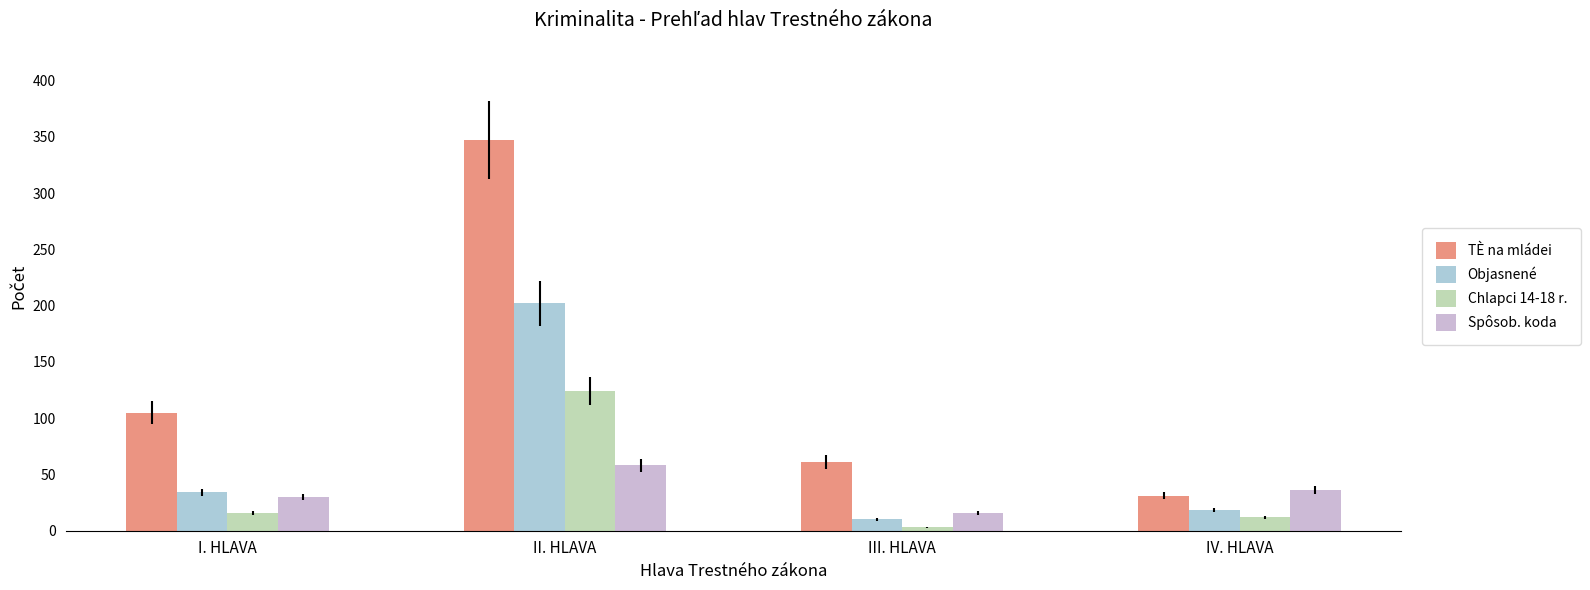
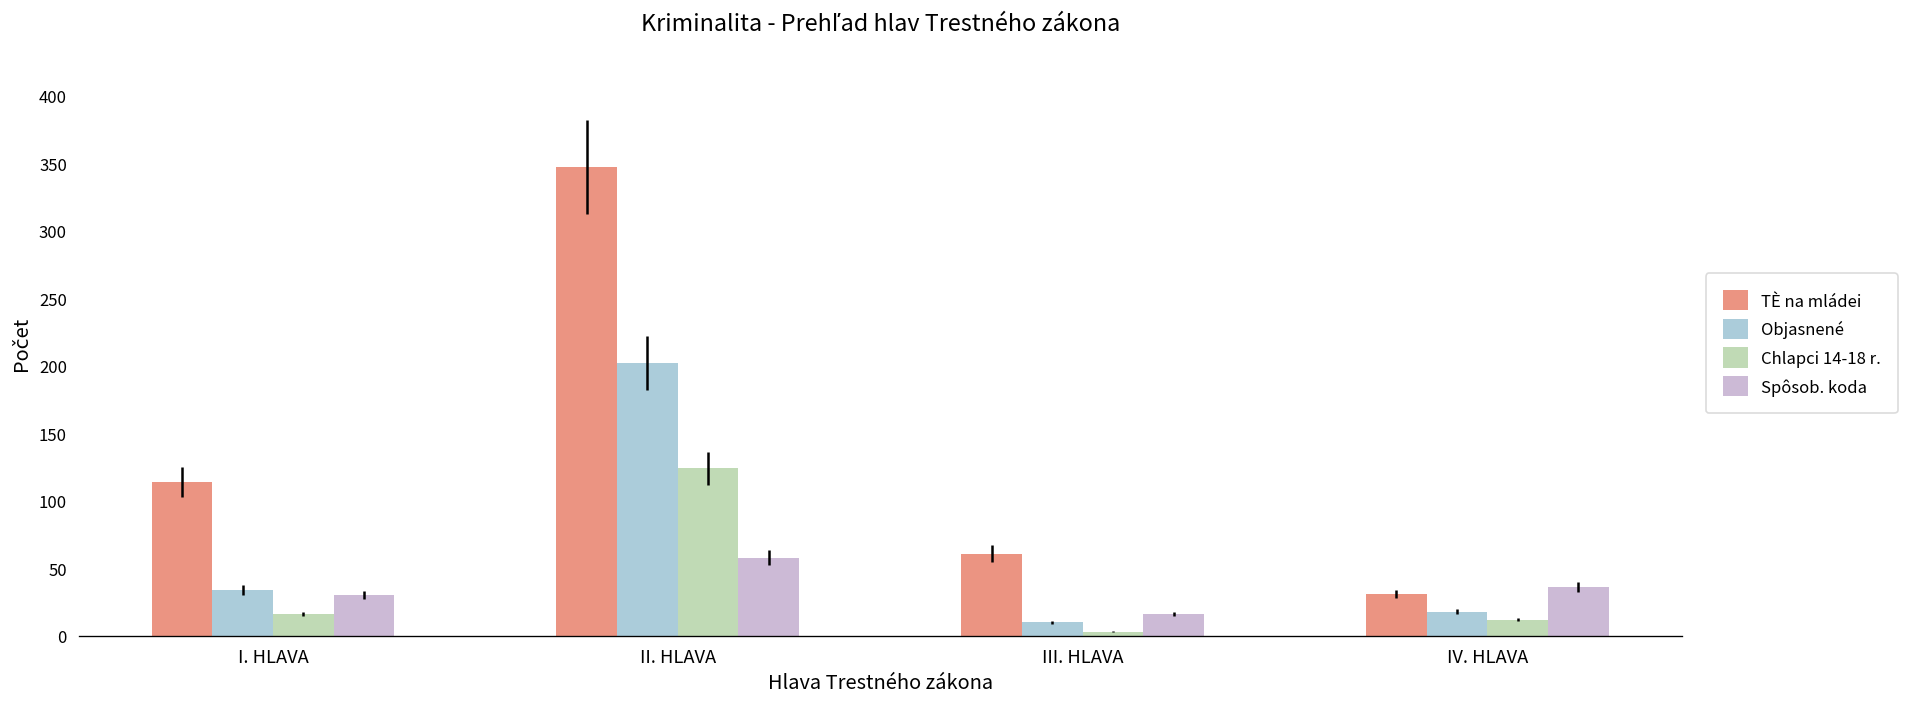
  {
    "TÈ na mládei": {
-     "I. HLAVA": 105,
+     "I. HLAVA": 114,
      "II. HLAVA": 347,
      "III. HLAVA": 61,
      "IV. HLAVA": 31
    }
  }
